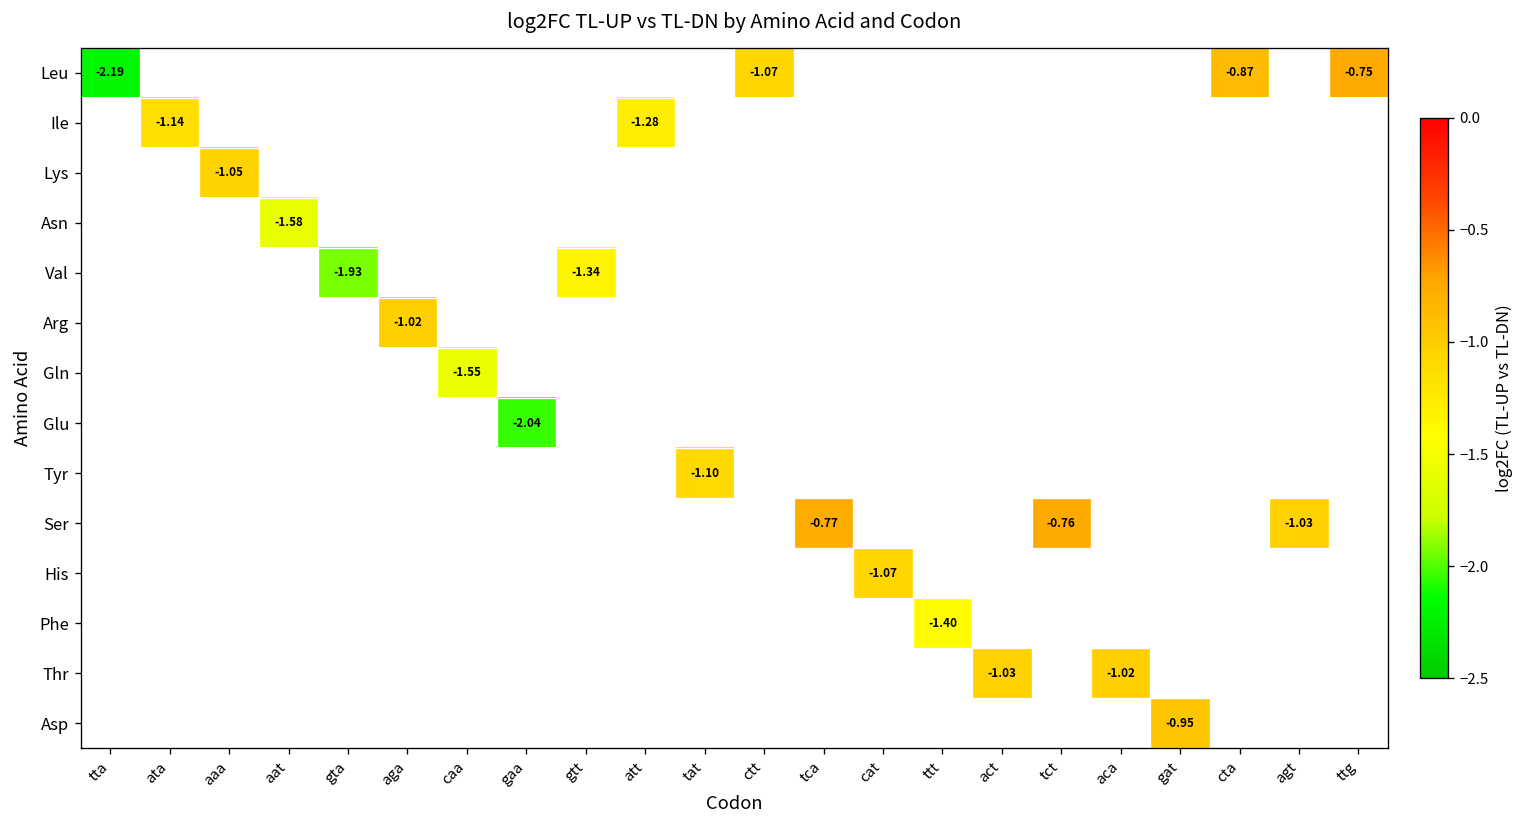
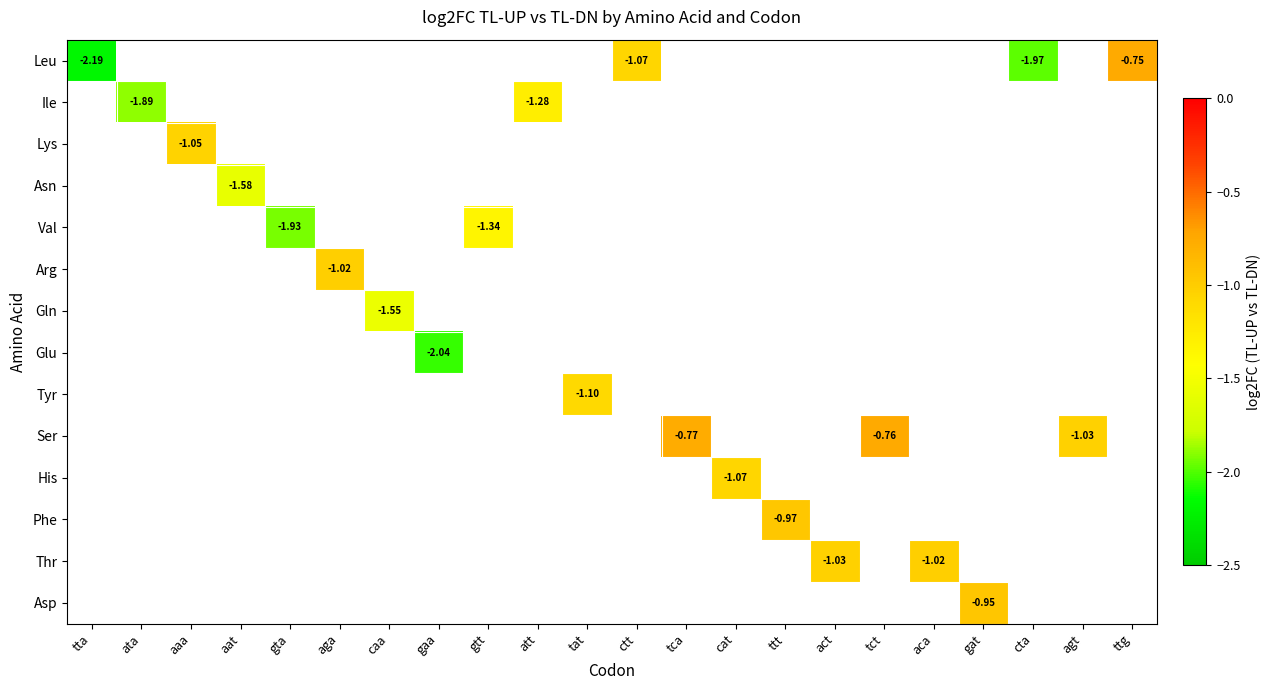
  {
    "Leu": {
      "tta": -2.19,
      "ctt": -1.07,
-     "cta": -0.87,
+     "cta": -1.97,
      "ttg": -0.75
    },
    "Ile": {
-     "ata": -1.14,
+     "ata": -1.89,
      "att": -1.28
    },
    "Lys": {
      "aaa": -1.05
    },
    "Asn": {
      "aat": -1.58
    },
    "Val": {
      "gta": -1.93,
      "gtt": -1.34
    },
    "Arg": {
      "aga": -1.02
    },
    "Gln": {
      "caa": -1.55
    },
    "Glu": {
      "gaa": -2.04
    },
    "Tyr": {
      "tat": -1.10
    },
    "Ser": {
      "tca": -0.77,
      "tct": -0.76,
      "agt": -1.03
    },
    "His": {
      "cat": -1.07
    },
    "Phe": {
-     "ttt": -1.40
+     "ttt": -0.97
    },
    "Thr": {
      "act": -1.03,
      "aca": -1.02
    },
    "Asp": {
      "gat": -0.95
    }
  }
